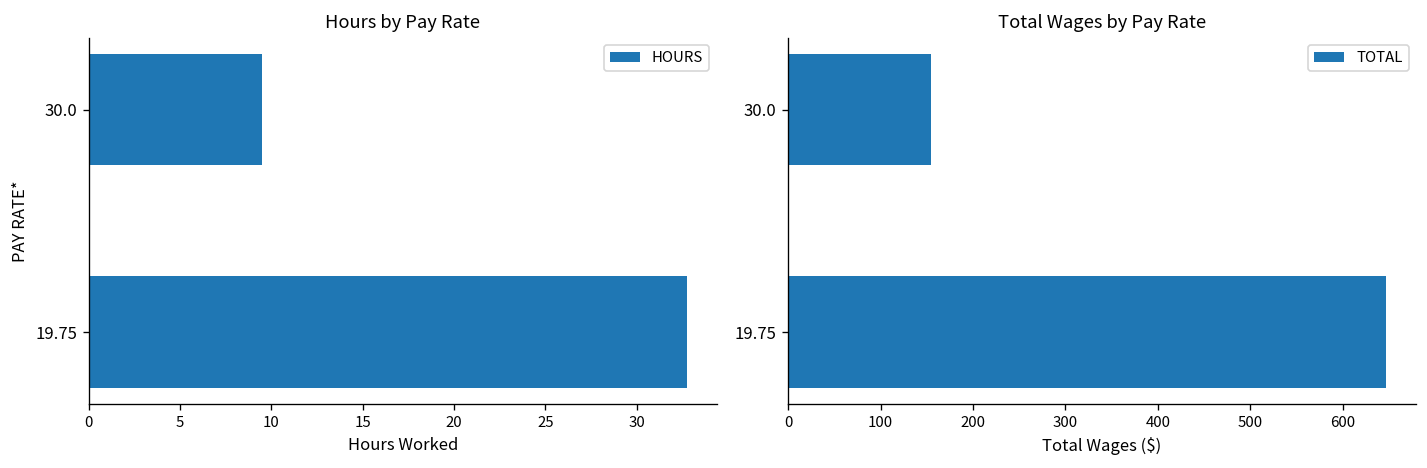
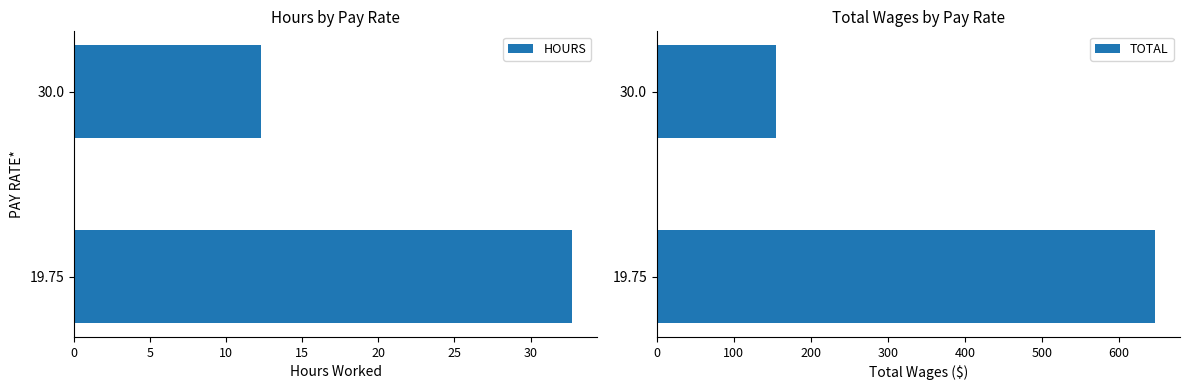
  {
    "Hours by Pay Rate": {
-     "30.0": 9.5,
+     "30.0": 12.3,
      "19.75": 32.8
    },
    "Total Wages by Pay Rate": {
      "30.0": 160,
      "19.75": 650
    }
  }
